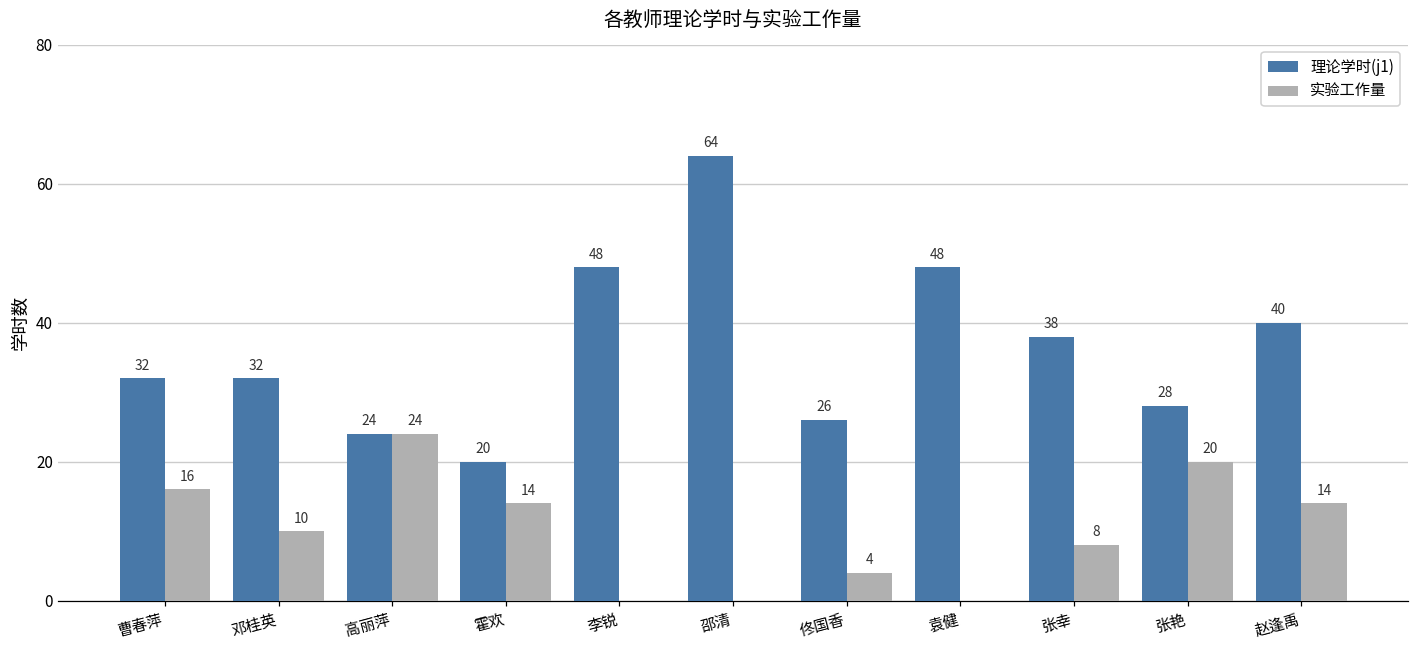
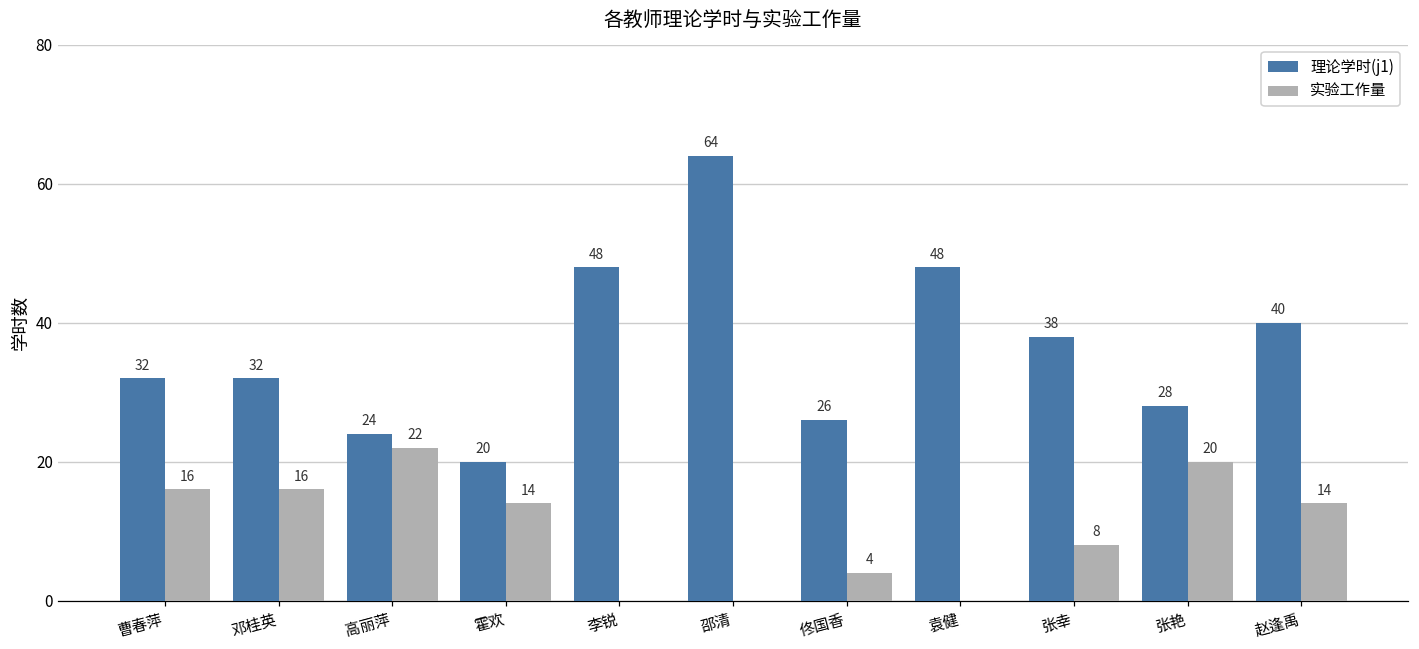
  {
    "理论学时(j1)": {
      "曹春萍": 32,
      "邓桂英": 32,
      "高丽萍": 24,
      "霍欢": 20,
      "李锐": 48,
      "邵清": 64,
      "佟国香": 26,
      "袁健": 48,
      "张幸": 38,
      "张艳": 28,
      "赵逢禹": 40
    },
    "实验工作量": {
      "曹春萍": 16,
-     "邓桂英": 10,
-     "高丽萍": 24,
+     "邓桂英": 16,
+     "高丽萍": 22,
      "霍欢": 14,
      "佟国香": 4,
      "张幸": 8,
      "张艳": 20,
      "赵逢禹": 14
    }
  }
